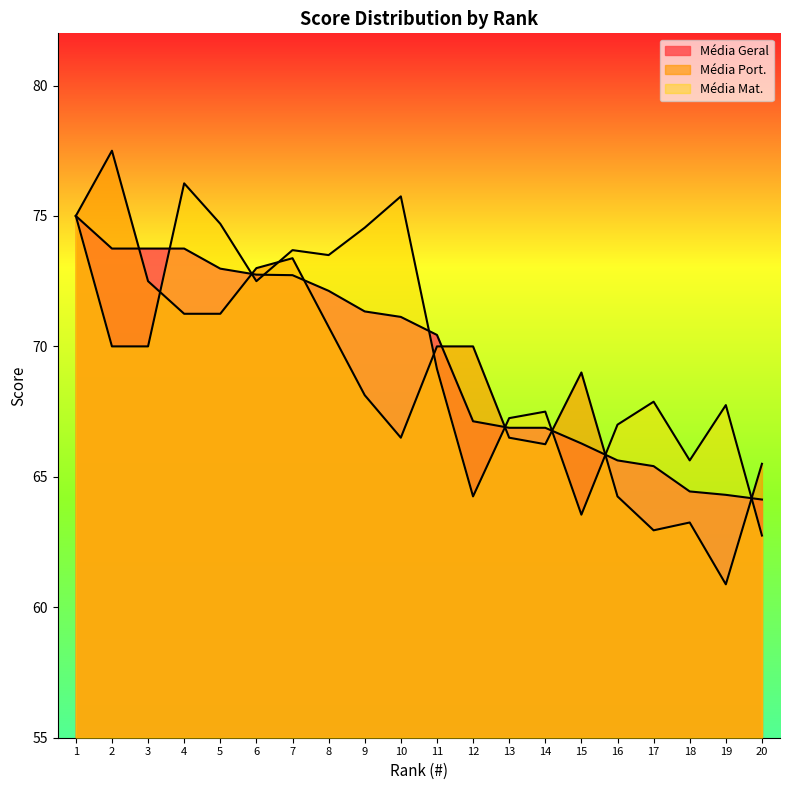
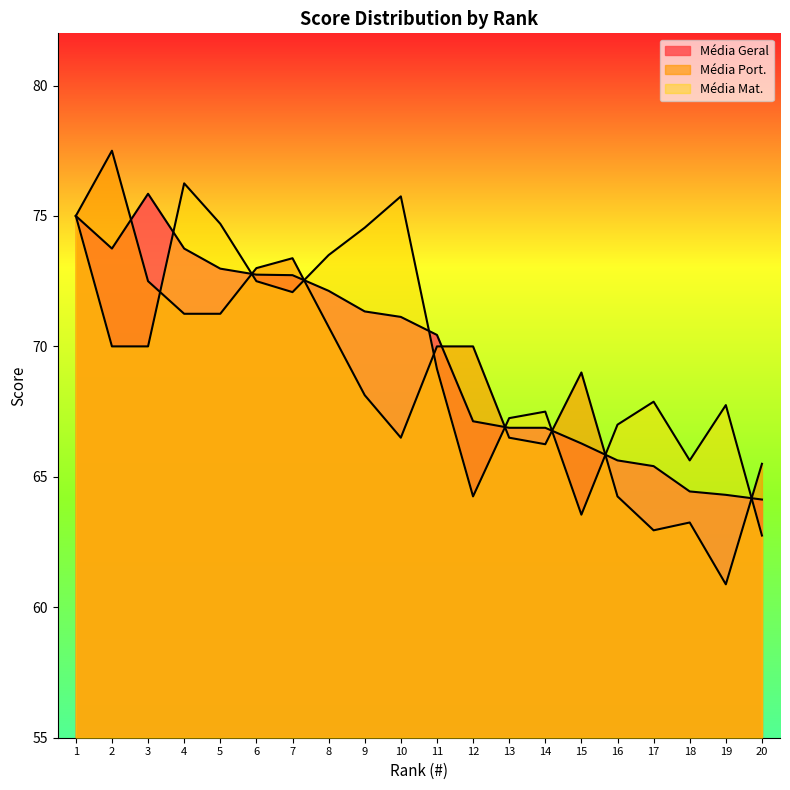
  {
    "Média Geral": {
      "2": 73.8,
-     "3": 73.8,
+     "3": 75.9,
      "4": 73.8,
      "5": 73.0,
      "6": 72.8,
      "7": 72.7,
      "8": 72.1,
      "9": 71.3,
      "10": 71.1,
      "11": 70.4,
      "12": 67.1,
      "13": 66.9,
      "14": 66.9,
      "15": 66.3,
      "16": 65.6,
      "17": 65.4,
      "18": 64.4,
      "19": 64.3,
      "20": 64.1
    },
    "Média Port.": {
      "2": 77.5,
      "3": 72.5,
      "4": 71.3,
      "5": 71.3,
      "6": 73.0,
      "7": 73.4,
      "8": 70.8,
      "9": 68.1,
      "10": 66.5,
      "11": 70.0,
      "12": 70.0,
      "13": 66.5,
      "14": 66.3,
      "15": 69.0,
      "16": 64.3,
      "17": 63.0,
      "18": 63.3,
      "19": 60.9,
      "20": 65.5
    },
    "Média Mat.": {
      "2": 70.0,
      "3": 70.0,
      "4": 76.3,
      "5": 74.7,
      "6": 72.5,
-     "7": 73.7,
+     "7": 72.1,
      "8": 73.5,
      "9": 74.6,
      "10": 75.8,
      "11": 69.1,
      "12": 64.3,
      "13": 67.3,
      "14": 67.5,
      "15": 63.6,
      "16": 67.0,
      "17": 67.9,
      "18": 65.6,
      "19": 67.8,
      "20": 62.8
    }
  }
